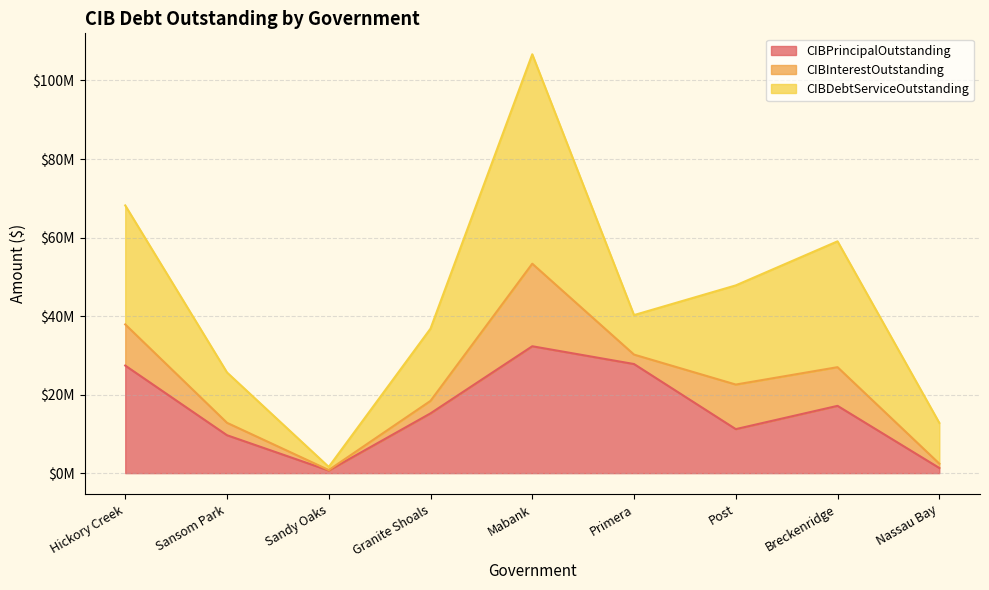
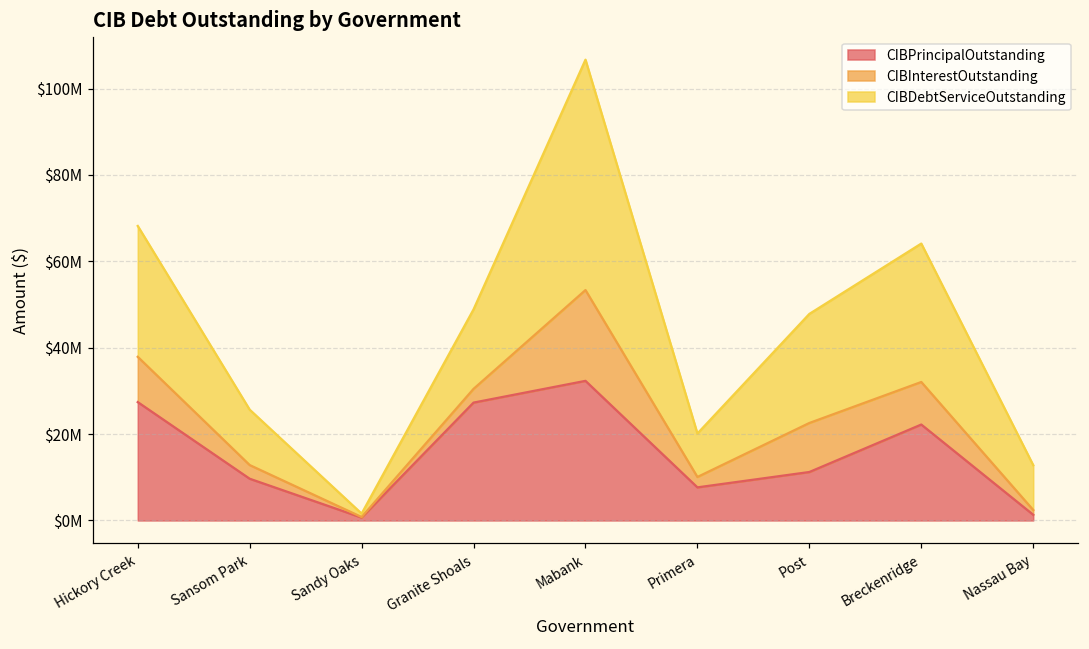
  {
    "CIBPrincipalOutstanding": {
      "Hickory Creek": "$27000000",
      "Sansom Park": "$10000000",
-     "Granite Shoals": "$15000000",
+     "Granite Shoals": "$27000000",
      "Mabank": "$32000000",
-     "Primera": "$28000000",
+     "Primera": "$8000000",
      "Post": "$11000000",
-     "Breckenridge": "$17000000",
+     "Breckenridge": "$22000000",
      "Nassau Bay": "$1000000"
    }
  }
